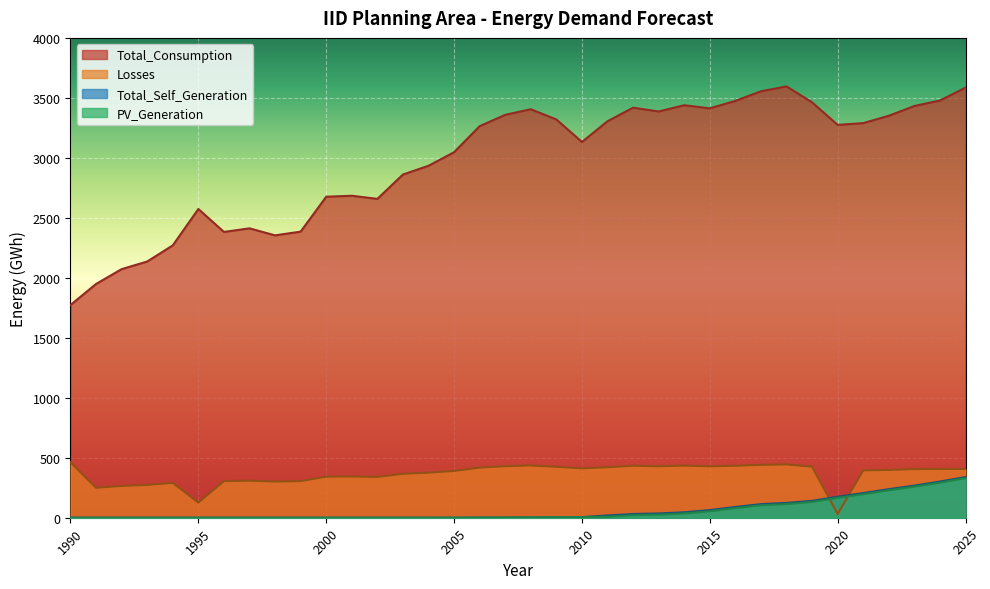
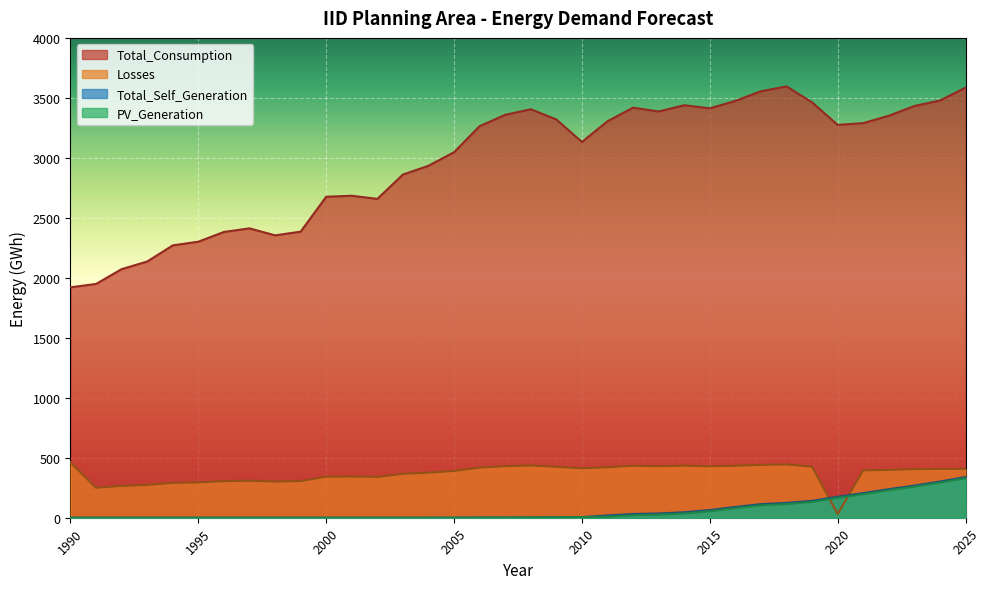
  {
    "Total_Consumption": {
-     "1990": 1770,
-     "1995": 2570,
+     "1990": 1920,
+     "1995": 2300,
      "2000": 2680,
      "2005": 3050,
      "2010": 3130,
      "2015": 3410,
      "2020": 3270,
      "2025": 3590
    },
    "Losses": {
      "1990": 460,
-     "1995": 130,
+     "1995": 290,
      "2000": 340,
      "2005": 390,
      "2010": 410,
      "2015": 430,
      "2020": 30,
      "2025": 410
    }
  }
